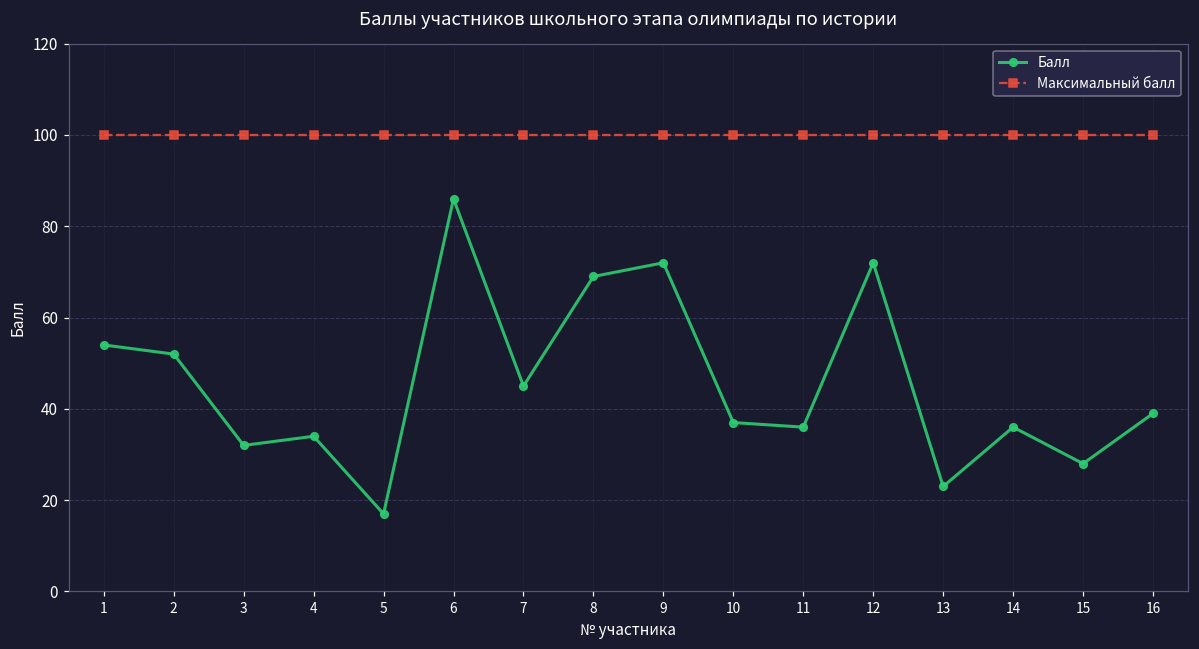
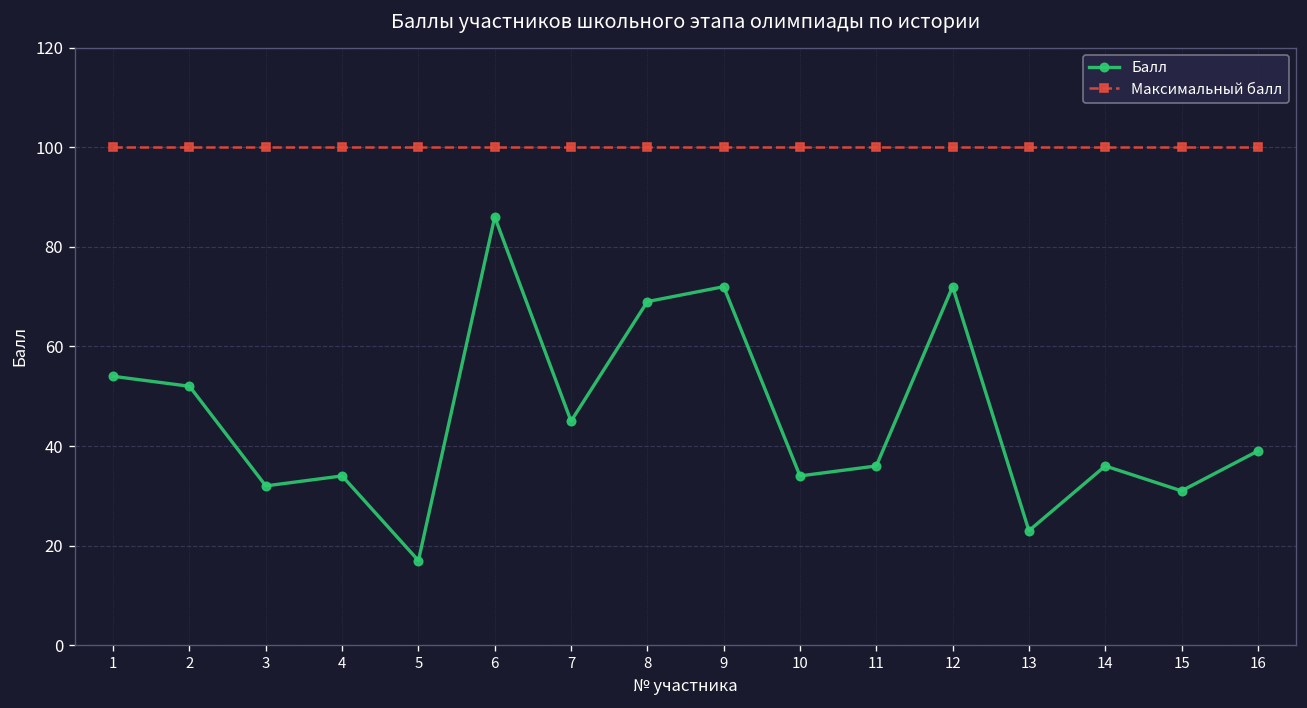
  {
    "Балл": {
      "1": 54,
      "2": 52,
      "3": 32,
      "4": 34,
      "5": 17,
      "6": 86,
      "7": 45,
      "8": 69,
      "9": 72,
-     "10": 37,
+     "10": 34,
      "11": 36,
      "12": 72,
      "13": 23,
      "14": 36,
-     "15": 28,
+     "15": 31,
      "16": 39
    },
    "Максимальный балл": {
      "1": 100,
      "2": 100,
      "3": 100,
      "4": 100,
      "5": 100,
      "6": 100,
      "7": 100,
      "8": 100,
      "9": 100,
      "10": 100,
      "11": 100,
      "12": 100,
      "13": 100,
      "14": 100,
      "15": 100,
      "16": 100
    }
  }
